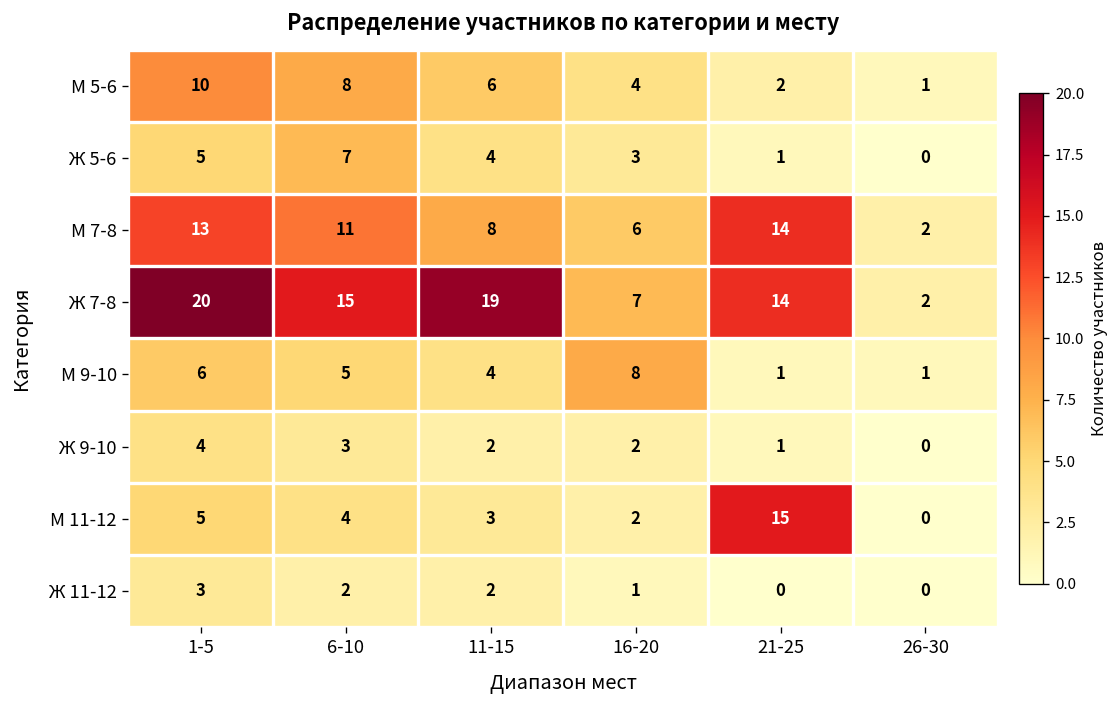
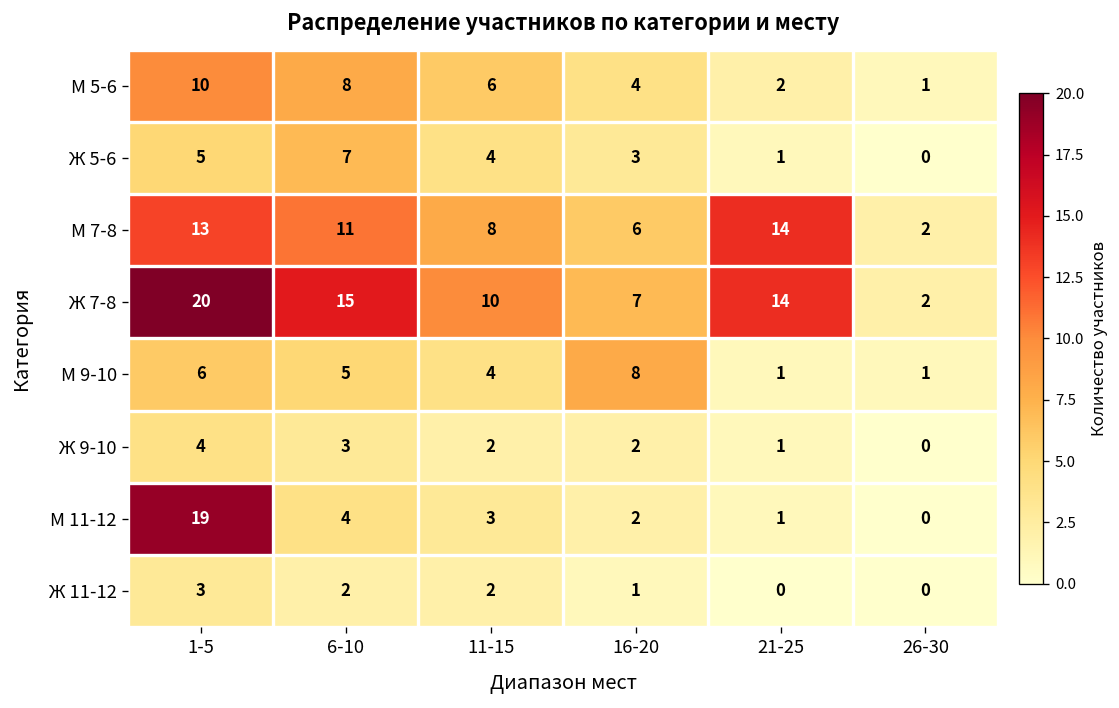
  {
    "М 5-6": {
      "1-5": 10,
      "6-10": 8,
      "11-15": 6,
      "16-20": 4,
      "21-25": 2,
      "26-30": 1
    },
    "Ж 5-6": {
      "1-5": 5,
      "6-10": 7,
      "11-15": 4,
      "16-20": 3,
      "21-25": 1,
      "26-30": 0
    },
    "М 7-8": {
      "1-5": 13,
      "6-10": 11,
      "11-15": 8,
      "16-20": 6,
      "21-25": 14,
      "26-30": 2
    },
    "Ж 7-8": {
      "1-5": 20,
      "6-10": 15,
-     "11-15": 19,
+     "11-15": 10,
      "16-20": 7,
      "21-25": 14,
      "26-30": 2
    },
    "М 9-10": {
      "1-5": 6,
      "6-10": 5,
      "11-15": 4,
      "16-20": 8,
      "21-25": 1,
      "26-30": 1
    },
    "Ж 9-10": {
      "1-5": 4,
      "6-10": 3,
      "11-15": 2,
      "16-20": 2,
      "21-25": 1,
      "26-30": 0
    },
    "М 11-12": {
-     "1-5": 5,
+     "1-5": 19,
      "6-10": 4,
      "11-15": 3,
      "16-20": 2,
-     "21-25": 15,
+     "21-25": 1,
      "26-30": 0
    },
    "Ж 11-12": {
      "1-5": 3,
      "6-10": 2,
      "11-15": 2,
      "16-20": 1,
      "21-25": 0,
      "26-30": 0
    }
  }
